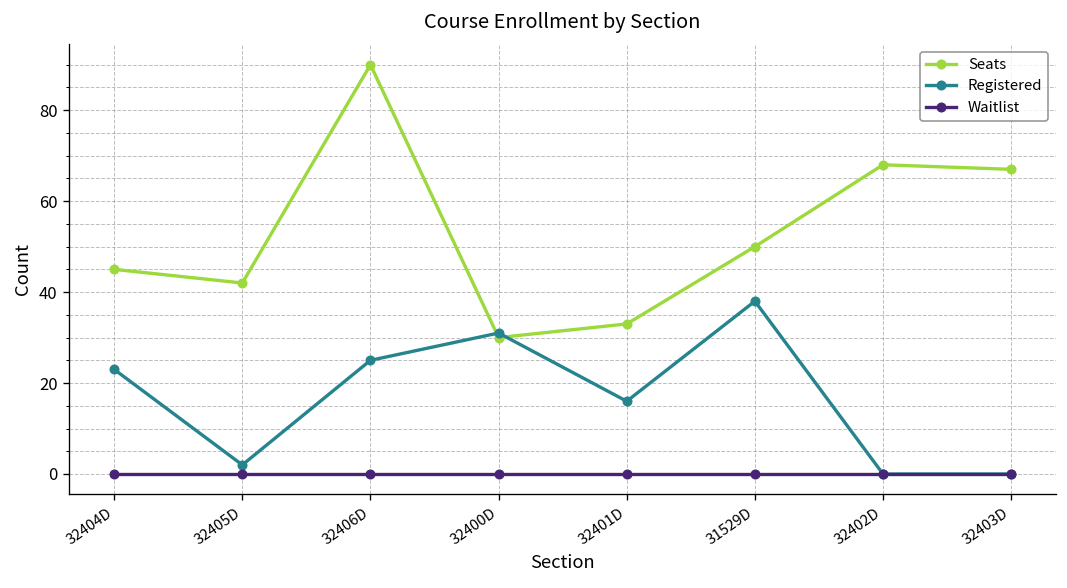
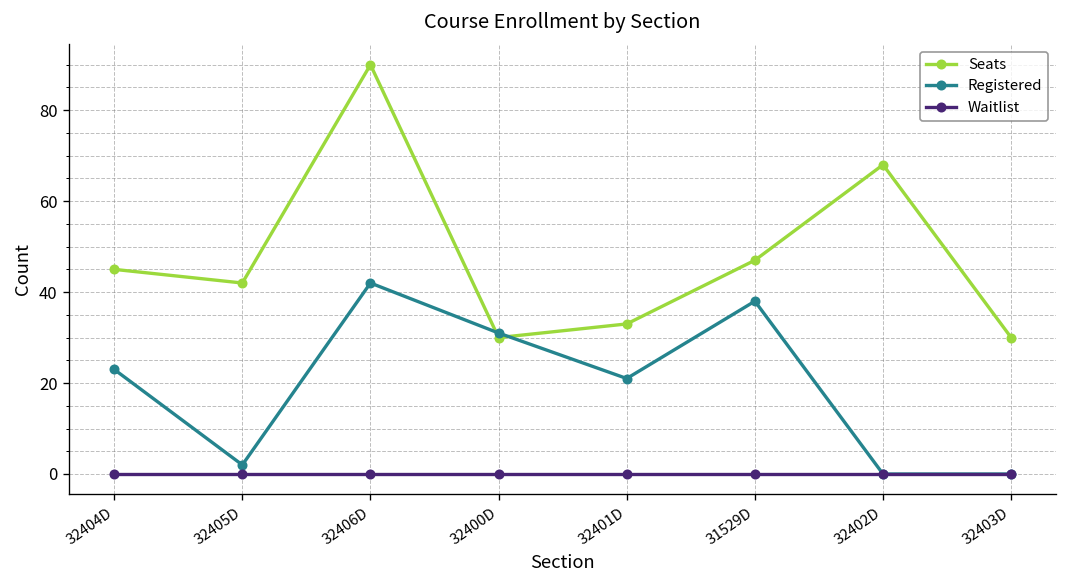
  {
    "Seats": {
      "32404D": 45,
      "32405D": 42,
      "32406D": 90,
      "32400D": 30,
      "32401D": 33,
-     "31529D": 50,
+     "31529D": 47,
      "32402D": 68,
-     "32403D": 67
+     "32403D": 30
    },
    "Registered": {
      "32404D": 23,
      "32405D": 2,
-     "32406D": 25,
+     "32406D": 42,
      "32400D": 31,
-     "32401D": 16,
+     "32401D": 21,
      "31529D": 38
    },
    "Waitlist": {
      "32404D": 0,
      "32405D": 0,
      "32406D": 0,
      "32400D": 0,
      "32401D": 0,
      "31529D": 0
    }
  }
